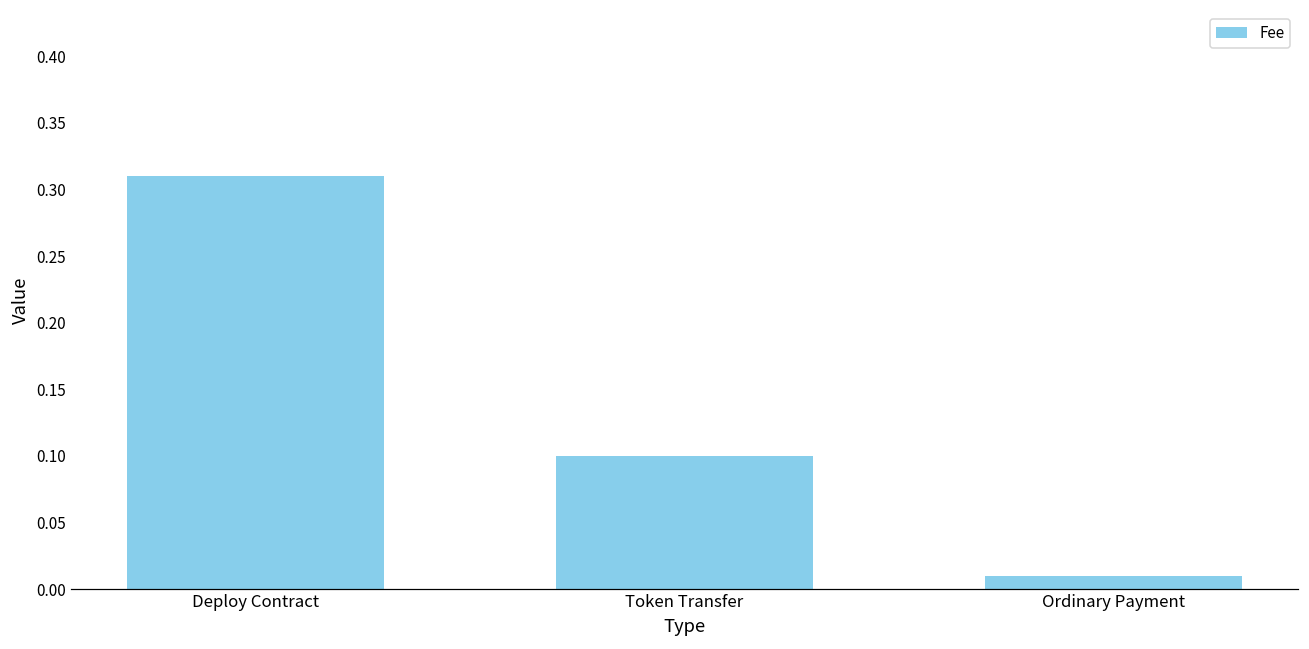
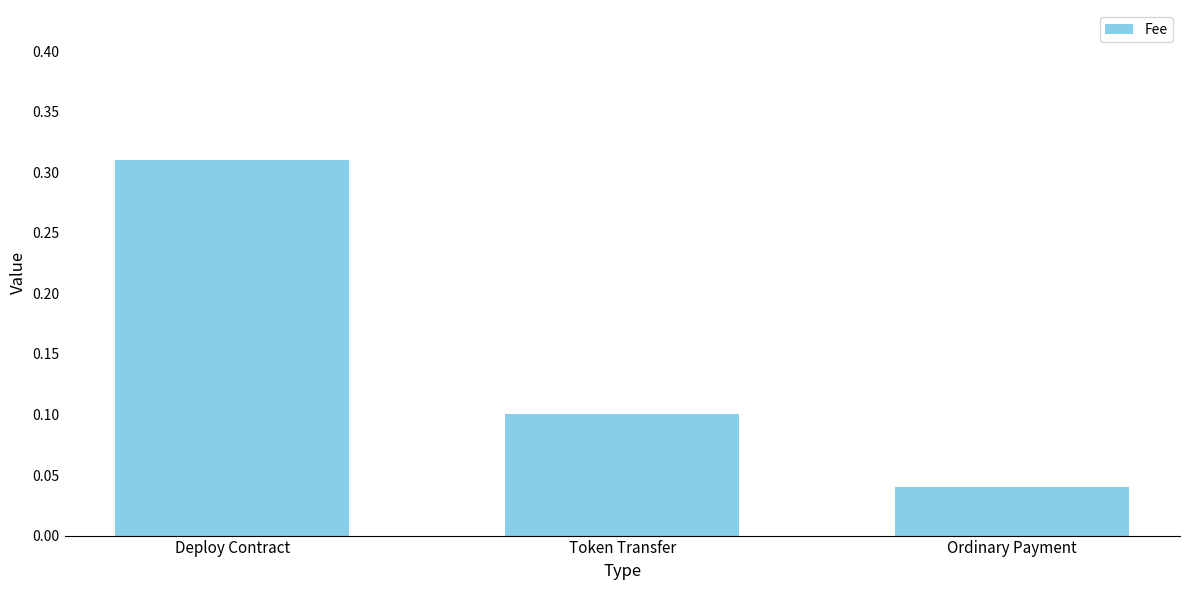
  {
    "Deploy Contract": 0.31,
    "Token Transfer": 0.10,
-   "Ordinary Payment": 0.01
+   "Ordinary Payment": 0.04
  }
